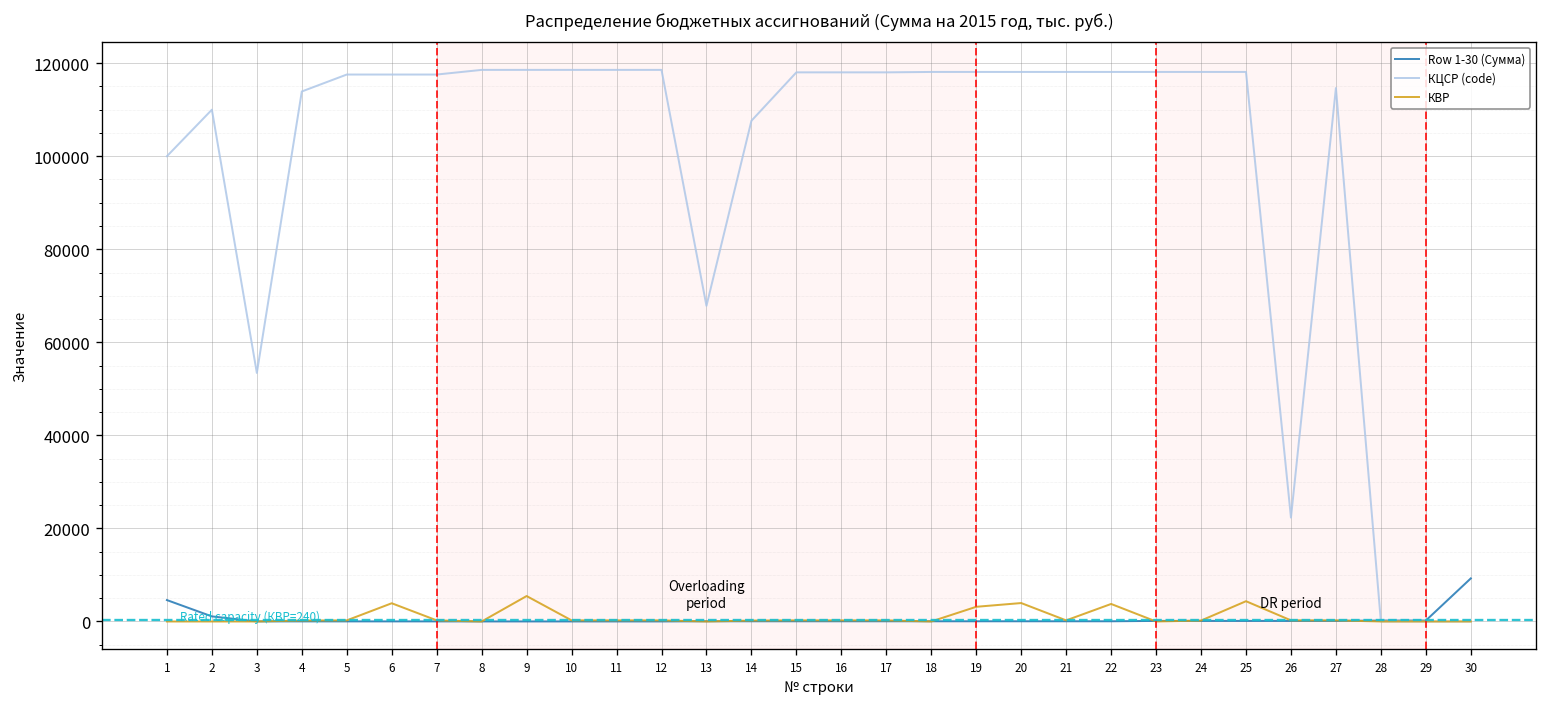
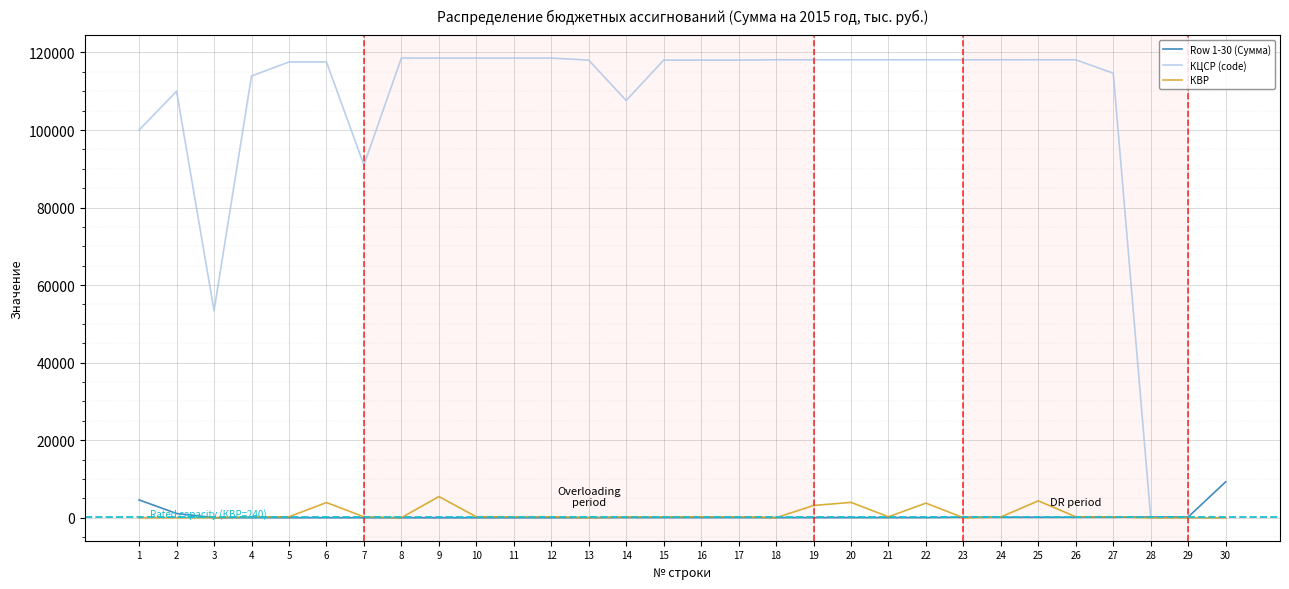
  {
    "Row 1-30 (Сумма)": {
      "1": 5000,
      "6": 0,
      "9": 0,
      "19": 0,
      "20": 0,
      "22": 0,
      "25": 0,
      "30": 9000
    },
    "КЦСР (code)": {
      "1": 100000,
      "2": 110000,
      "3": 53000,
      "4": 114000,
      "5": 118000,
      "6": 118000,
-     "7": 118000,
+     "7": 91000,
      "8": 119000,
      "9": 119000,
      "10": 119000,
      "11": 119000,
      "12": 119000,
-     "13": 68000,
+     "13": 118000,
      "14": 108000,
      "15": 118000,
      "16": 118000,
      "17": 118000,
      "18": 118000,
      "19": 118000,
      "20": 118000,
      "21": 118000,
      "22": 118000,
      "23": 118000,
      "24": 118000,
      "25": 118000,
-     "26": 22000,
+     "26": 118000,
      "27": 115000
    },
    "КВР": {
      "1": 0,
      "6": 4000,
      "9": 5000,
      "19": 3000,
      "20": 4000,
      "22": 4000,
      "25": 4000
    }
  }
